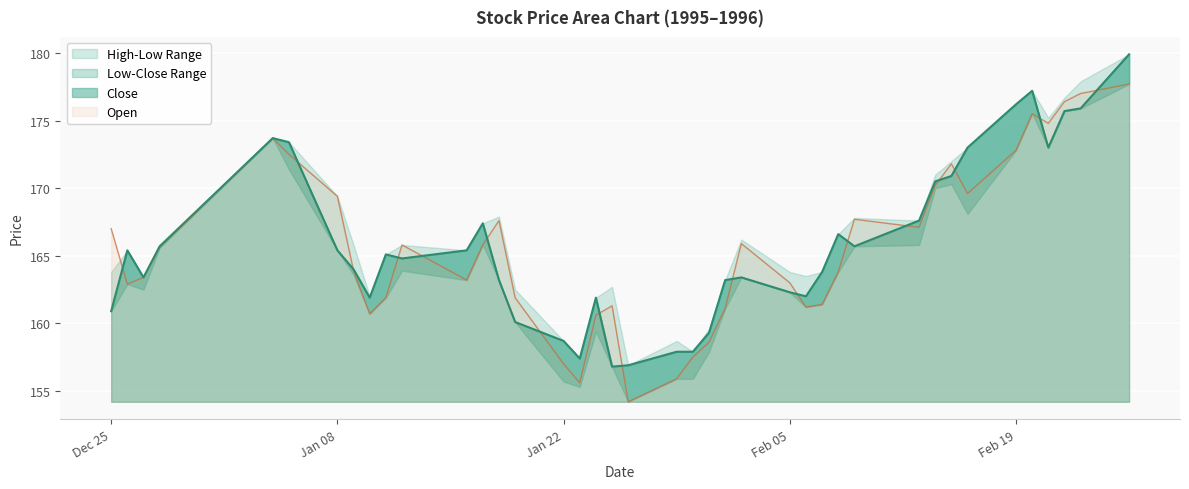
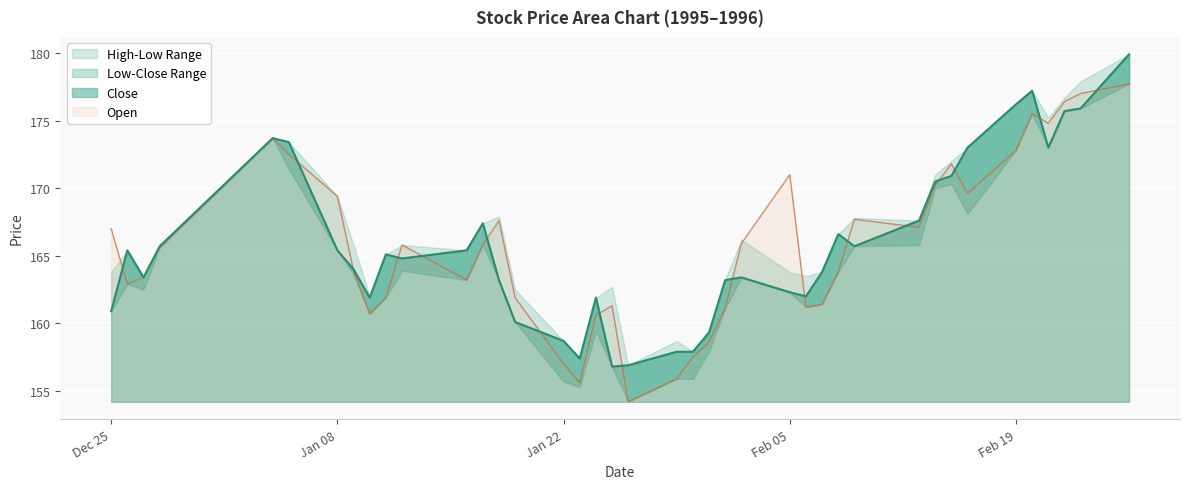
  {
    "Open": {
      "Dec 25": 167,
      "Jan 22": 157,
-     "Feb 05": 163,
+     "Feb 05": 171,
      "Feb 19": 172.8
    }
  }
